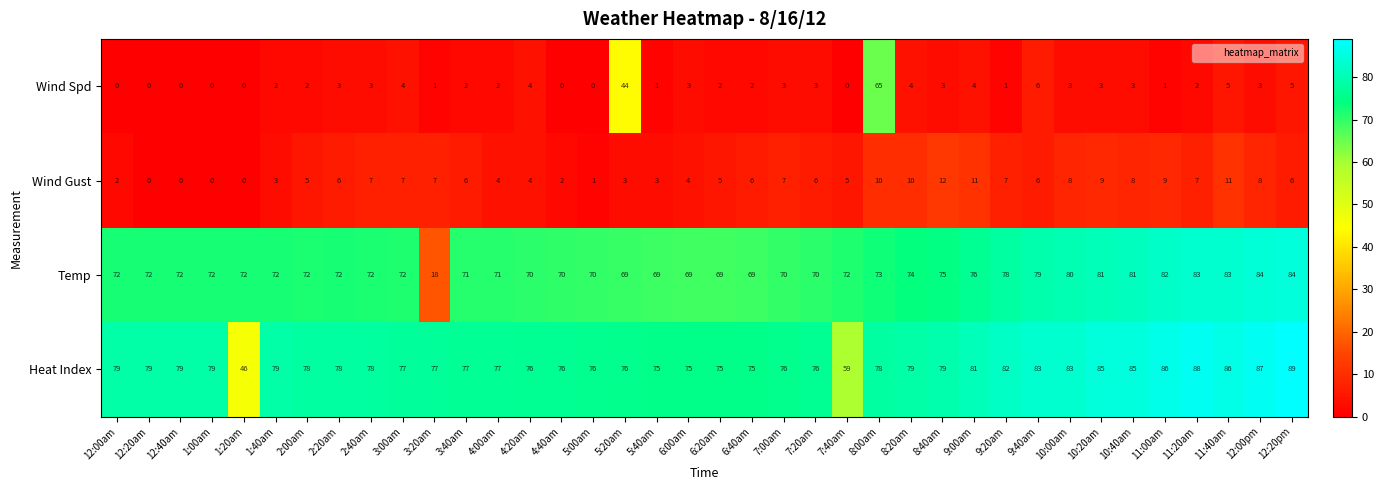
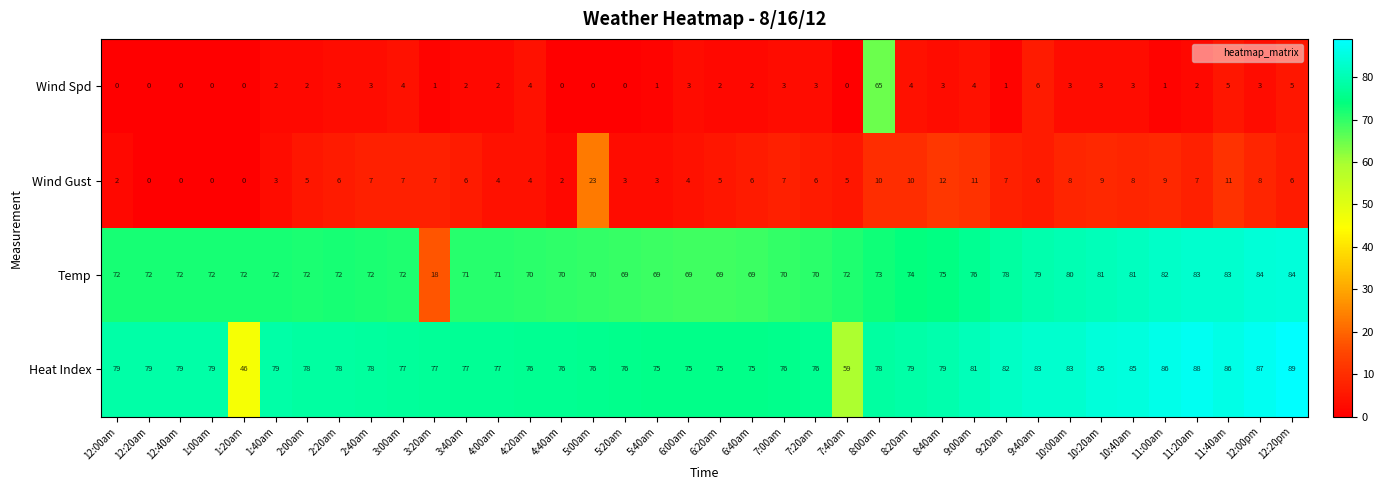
  {
    "Wind Spd": {
      "12:00am": 0,
      "12:20am": 0,
      "12:40am": 0,
      "1:00am": 0,
      "1:20am": 0,
      "1:40am": 2,
      "2:00am": 2,
      "2:20am": 3,
      "2:40am": 3,
      "3:00am": 4,
      "3:20am": 1,
      "3:40am": 2,
      "4:00am": 2,
      "4:20am": 4,
      "4:40am": 0,
      "5:00am": 0,
-     "5:20am": 44,
+     "5:20am": 0,
      "5:40am": 1,
      "6:00am": 3,
      "6:20am": 2,
      "6:40am": 2,
      "7:00am": 3,
      "7:20am": 3,
      "7:40am": 0,
      "8:00am": 65,
      "8:20am": 4,
      "8:40am": 3,
      "9:00am": 4,
      "9:20am": 1,
      "9:40am": 6,
      "10:00am": 3,
      "10:20am": 3,
      "10:40am": 3,
      "11:00am": 1,
      "11:20am": 2,
      "11:40am": 5,
      "12:00pm": 3,
      "12:20pm": 5
    },
    "Wind Gust": {
      "12:00am": 2,
      "12:20am": 0,
      "12:40am": 0,
      "1:00am": 0,
      "1:20am": 0,
      "1:40am": 3,
      "2:00am": 5,
      "2:20am": 6,
      "2:40am": 7,
      "3:00am": 7,
      "3:20am": 7,
      "3:40am": 6,
      "4:00am": 4,
      "4:20am": 4,
      "4:40am": 2,
-     "5:00am": 1,
+     "5:00am": 23,
      "5:20am": 3,
      "5:40am": 3,
      "6:00am": 4,
      "6:20am": 5,
      "6:40am": 6,
      "7:00am": 7,
      "7:20am": 6,
      "7:40am": 5,
      "8:00am": 10,
      "8:20am": 10,
      "8:40am": 12,
      "9:00am": 11,
      "9:20am": 7,
      "9:40am": 6,
      "10:00am": 8,
      "10:20am": 9,
      "10:40am": 8,
      "11:00am": 9,
      "11:20am": 7,
      "11:40am": 11,
      "12:00pm": 8,
      "12:20pm": 6
    },
    "Temp": {
      "12:00am": 72,
      "12:20am": 72,
      "12:40am": 72,
      "1:00am": 72,
      "1:20am": 72,
      "1:40am": 72,
      "2:00am": 72,
      "2:20am": 72,
      "2:40am": 72,
      "3:00am": 72,
      "3:20am": 18,
      "3:40am": 71,
      "4:00am": 71,
      "4:20am": 70,
      "4:40am": 70,
      "5:00am": 70,
      "5:20am": 69,
      "5:40am": 69,
      "6:00am": 69,
      "6:20am": 69,
      "6:40am": 69,
      "7:00am": 70,
      "7:20am": 70,
      "7:40am": 72,
      "8:00am": 73,
      "8:20am": 74,
      "8:40am": 75,
      "9:00am": 76,
      "9:20am": 78,
      "9:40am": 79,
      "10:00am": 80,
      "10:20am": 81,
      "10:40am": 81,
      "11:00am": 82,
      "11:20am": 83,
      "11:40am": 83,
      "12:00pm": 84,
      "12:20pm": 84
    },
    "Heat Index": {
      "12:00am": 79,
      "12:20am": 79,
      "12:40am": 79,
      "1:00am": 79,
      "1:20am": 46,
      "1:40am": 79,
      "2:00am": 78,
      "2:20am": 78,
      "2:40am": 78,
      "3:00am": 77,
      "3:20am": 77,
      "3:40am": 77,
      "4:00am": 77,
      "4:20am": 76,
      "4:40am": 76,
      "5:00am": 76,
      "5:20am": 76,
      "5:40am": 75,
      "6:00am": 75,
      "6:20am": 75,
      "6:40am": 75,
      "7:00am": 76,
      "7:20am": 76,
      "7:40am": 59,
      "8:00am": 78,
      "8:20am": 79,
      "8:40am": 79,
      "9:00am": 81,
      "9:20am": 82,
      "9:40am": 83,
      "10:00am": 83,
      "10:20am": 85,
      "10:40am": 85,
      "11:00am": 86,
      "11:20am": 88,
      "11:40am": 86,
      "12:00pm": 87,
      "12:20pm": 89
    }
  }
